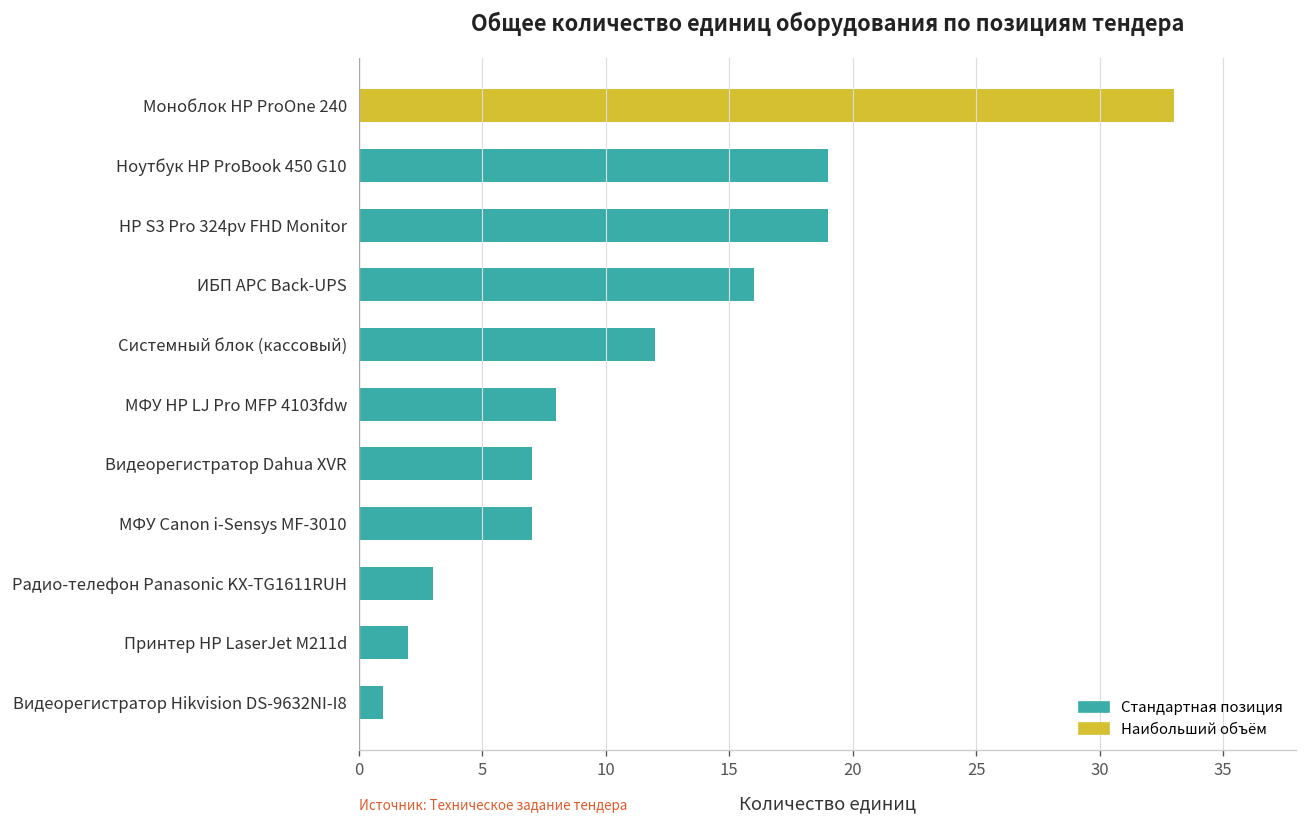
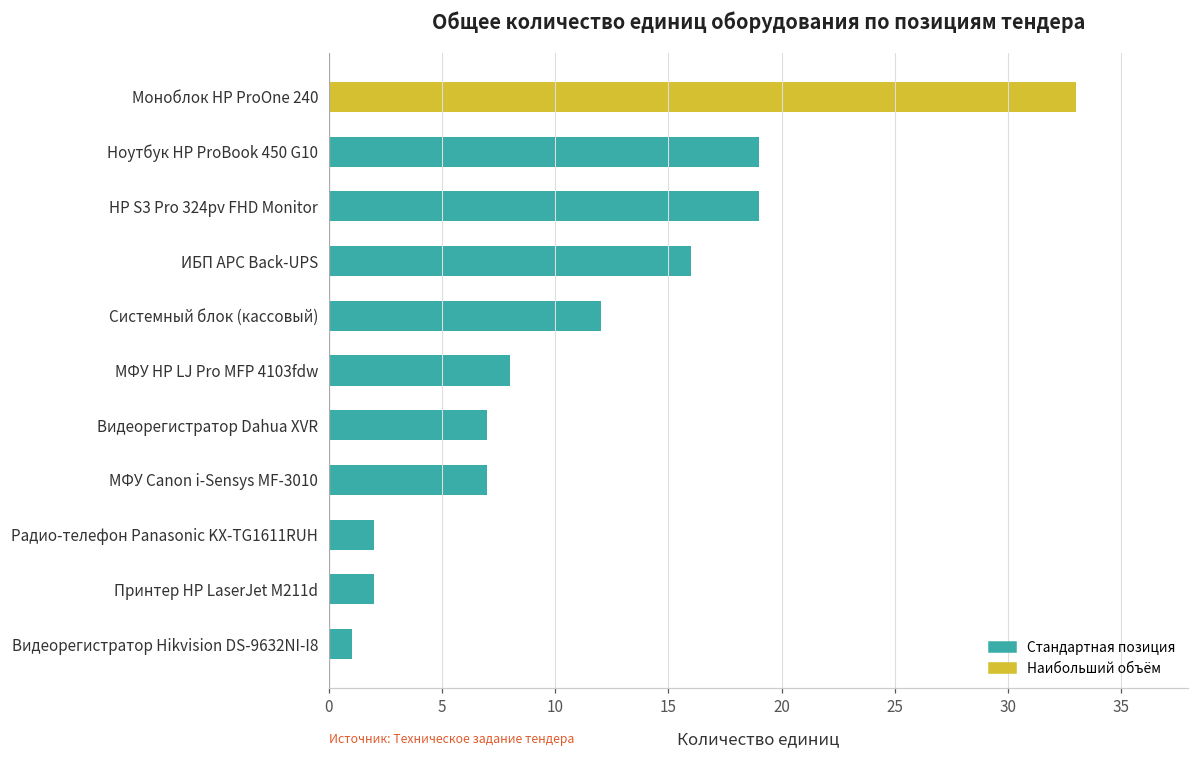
  {
    "Моноблок HP ProOne 240": 33,
    "Ноутбук HP ProBook 450 G10": 19,
    "HP S3 Pro 324pv FHD Monitor": 19,
    "ИБП APC Back-UPS": 16,
    "Системный блок (кассовый)": 12,
    "МФУ HP LJ Pro MFP 4103fdw": 8,
    "Видеорегистратор Dahua XVR": 7,
    "МФУ Canon i-Sensys MF-3010": 7,
-   "Радио-телефон Panasonic KX-TG1611RUH": 3,
+   "Радио-телефон Panasonic KX-TG1611RUH": 2,
    "Принтер HP LaserJet M211d": 2,
    "Видеорегистратор Hikvision DS-9632NI-I8": 1
  }
